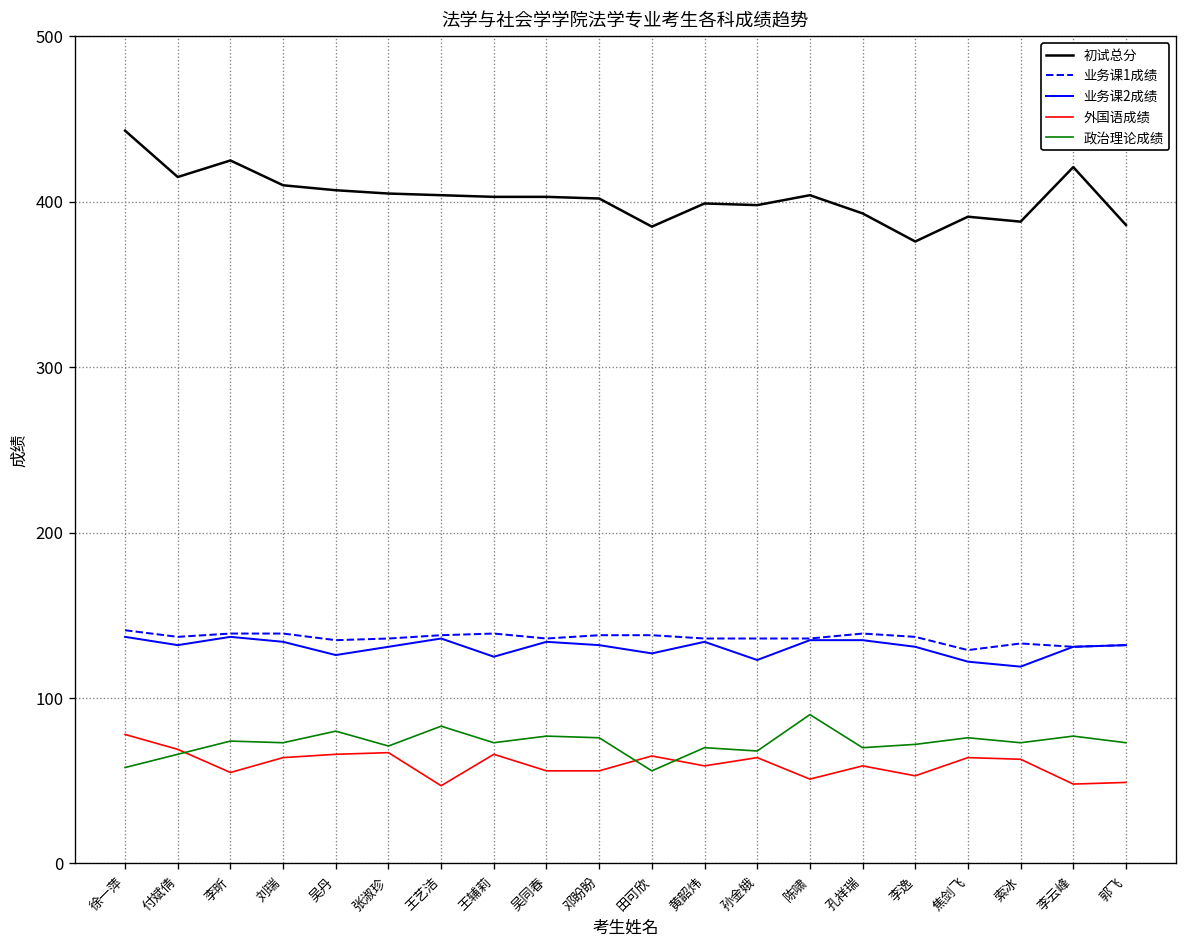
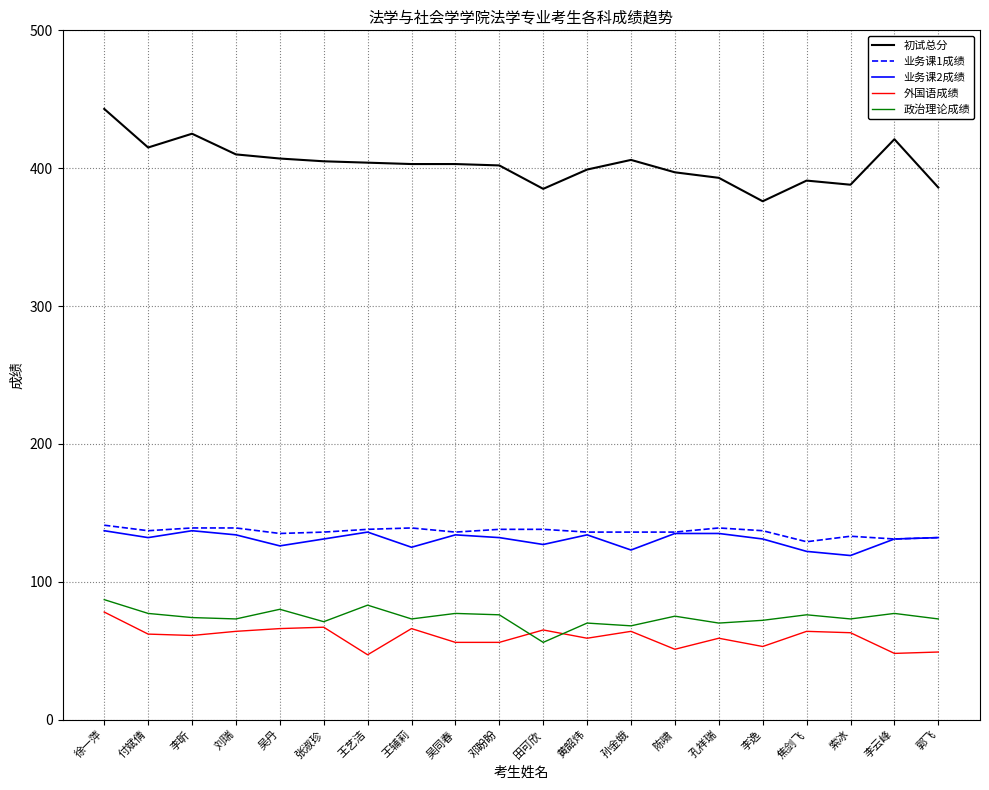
  {
    "初试总分": {
      "徐一萍": 443,
      "付斌倩": 415,
      "李昕": 425,
      "刘瑞": 410,
      "吴丹": 407,
      "张淑珍": 405,
      "王艺洁": 404,
      "王辅莉": 403,
      "吴同春": 403,
      "邓盼盼": 402,
      "田可欣": 385,
      "黄韶炜": 399,
-     "孙金娥": 398,
-     "陈啸": 404,
+     "孙金娥": 406,
+     "陈啸": 397,
      "孔祥瑞": 393,
      "李逸": 376,
      "焦剑飞": 391,
      "索冰": 388,
      "李云峰": 421,
      "郭飞": 386
    },
    "外国语成绩": {
      "徐一萍": 78,
-     "付斌倩": 69,
-     "李昕": 55,
+     "付斌倩": 62,
+     "李昕": 61,
      "刘瑞": 64,
      "吴丹": 66,
      "张淑珍": 67,
      "王艺洁": 47,
      "王辅莉": 66,
      "吴同春": 56,
      "邓盼盼": 56,
      "田可欣": 65,
      "黄韶炜": 59,
      "孙金娥": 64,
      "陈啸": 51,
      "孔祥瑞": 59,
      "李逸": 53,
      "焦剑飞": 64,
      "索冰": 63,
      "李云峰": 48,
      "郭飞": 49
    },
    "政治理论成绩": {
-     "徐一萍": 58,
-     "付斌倩": 66,
+     "徐一萍": 87,
+     "付斌倩": 77,
      "李昕": 74,
      "刘瑞": 73,
      "吴丹": 80,
      "张淑珍": 71,
      "王艺洁": 83,
      "王辅莉": 73,
      "吴同春": 77,
      "邓盼盼": 76,
      "田可欣": 56,
      "黄韶炜": 70,
      "孙金娥": 68,
-     "陈啸": 90,
+     "陈啸": 75,
      "孔祥瑞": 70,
      "李逸": 72,
      "焦剑飞": 76,
      "索冰": 73,
      "李云峰": 77,
      "郭飞": 73
    }
  }
